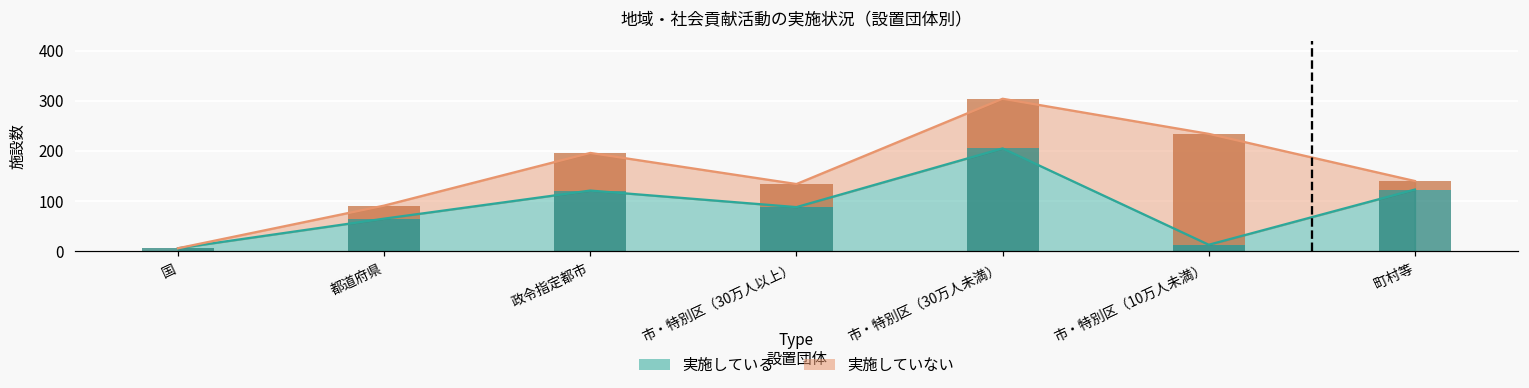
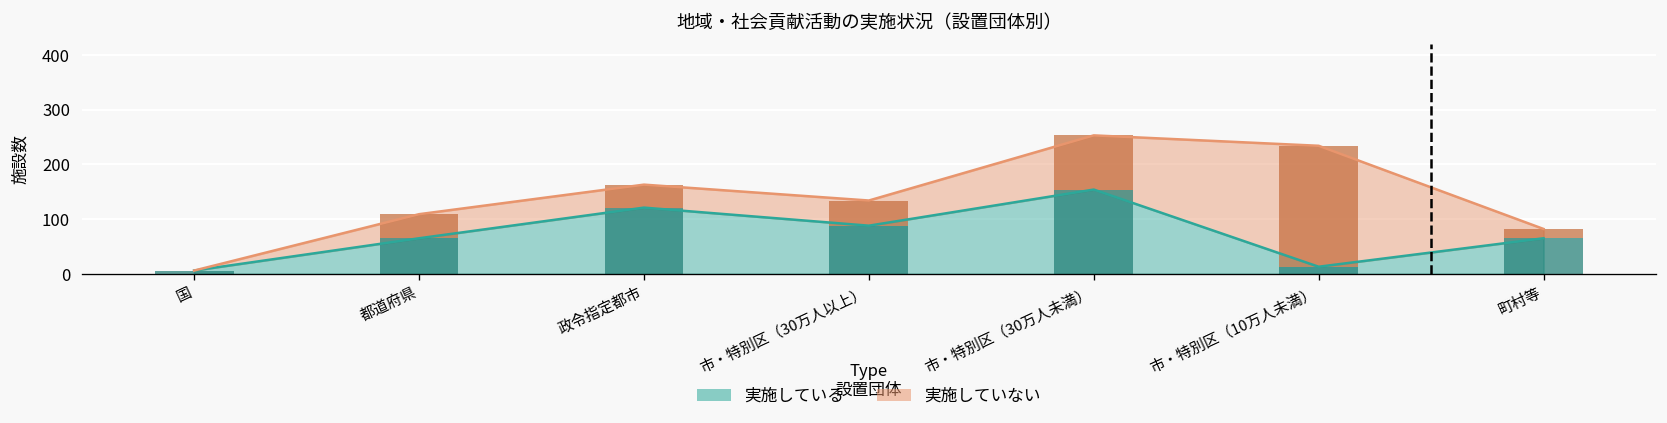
  {
    "実施している": {
      "国": 10,
      "都道府県": 70,
      "政令指定都市": 120,
      "市・特別区（30万人以上）": 90,
-     "市・特別区（30万人未満）": 210,
+     "市・特別区（30万人未満）": 150,
      "市・特別区（10万人未満）": 10,
-     "町村等": 120
+     "町村等": 70
    },
    "実施していない": {
      "国": 0,
-     "都道府県": 30,
-     "政令指定都市": 80,
+     "都道府県": 40,
+     "政令指定都市": 40,
      "市・特別区（30万人以上）": 50,
      "市・特別区（30万人未満）": 100,
      "市・特別区（10万人未満）": 220,
      "町村等": 20
    }
  }
